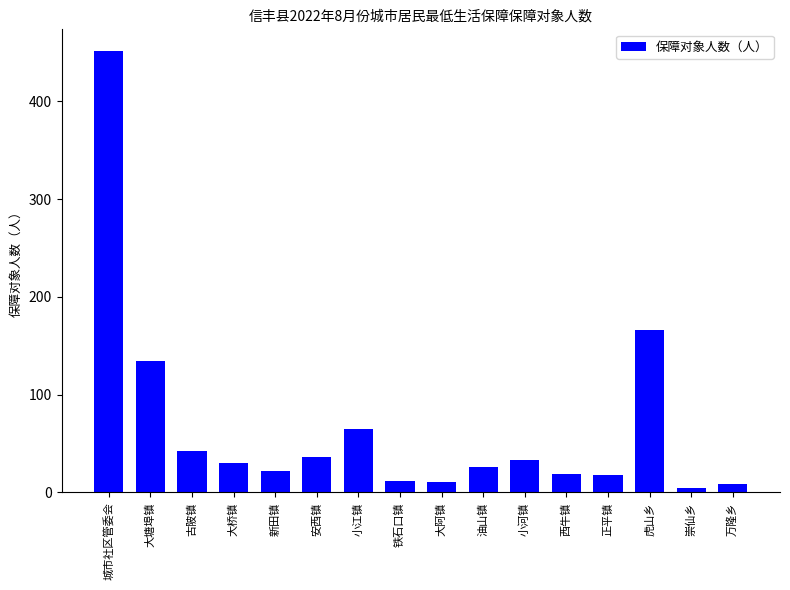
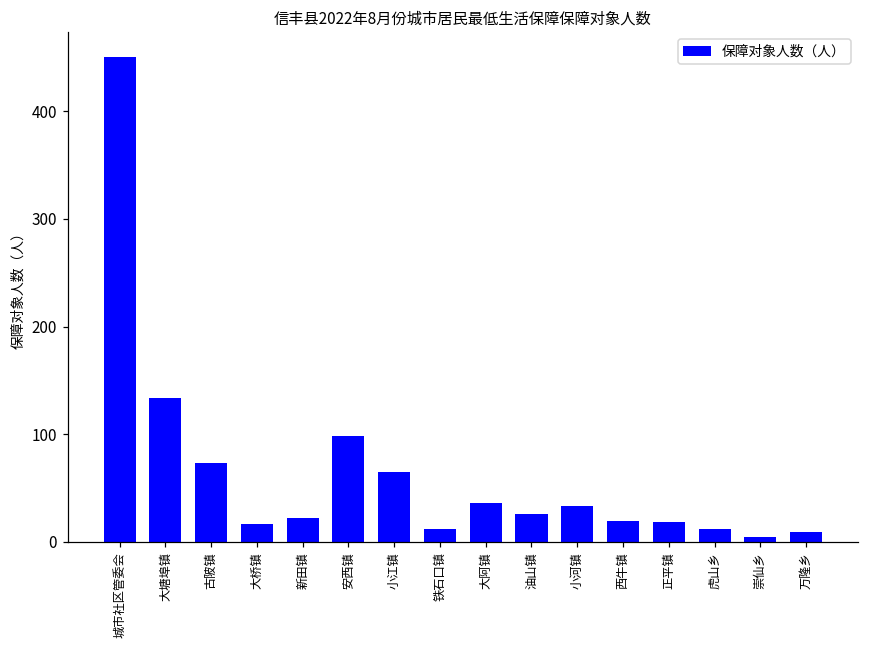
  {
    "城市社区管委会": 450,
    "大塘埠镇": 130,
-   "古陂镇": 40,
-   "大桥镇": 30,
+   "古陂镇": 70,
+   "大桥镇": 20,
    "新田镇": 20,
-   "安西镇": 40,
+   "安西镇": 100,
    "小江镇": 70,
    "铁石口镇": 10,
-   "大阿镇": 10,
+   "大阿镇": 40,
    "油山镇": 30,
    "小河镇": 30,
    "西牛镇": 20,
    "正平镇": 20,
-   "虎山乡": 170,
+   "虎山乡": 10,
    "崇仙乡": 0,
    "万隆乡": 10
  }
